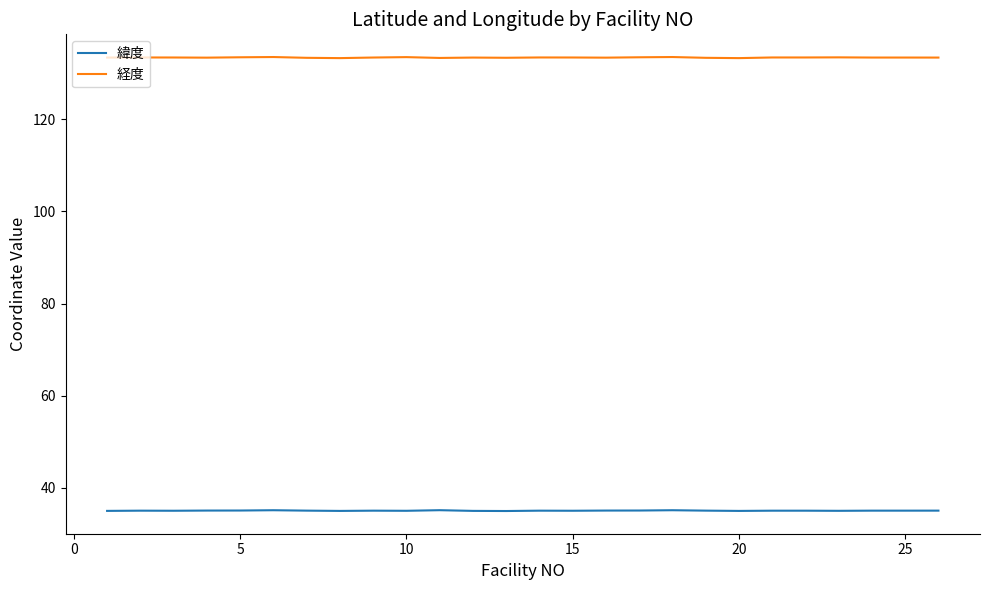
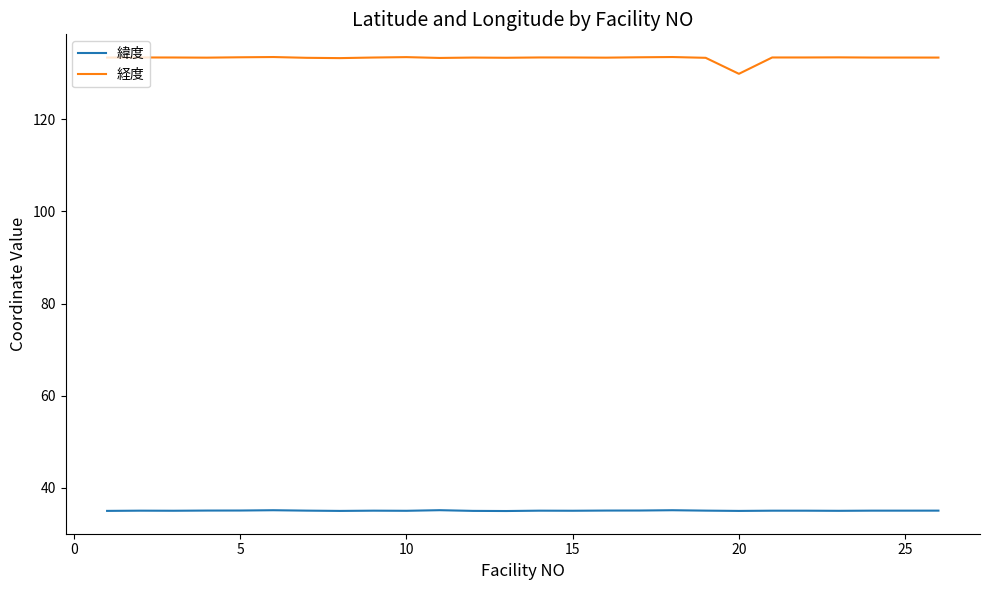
  {
    "緯度": {
      "5": 35,
      "10": 35,
      "15": 35,
      "20": 35,
      "25": 35
    },
    "経度": {
      "5": 134,
      "10": 134,
      "15": 133,
-     "20": 133,
+     "20": 130,
      "25": 133
    }
  }
